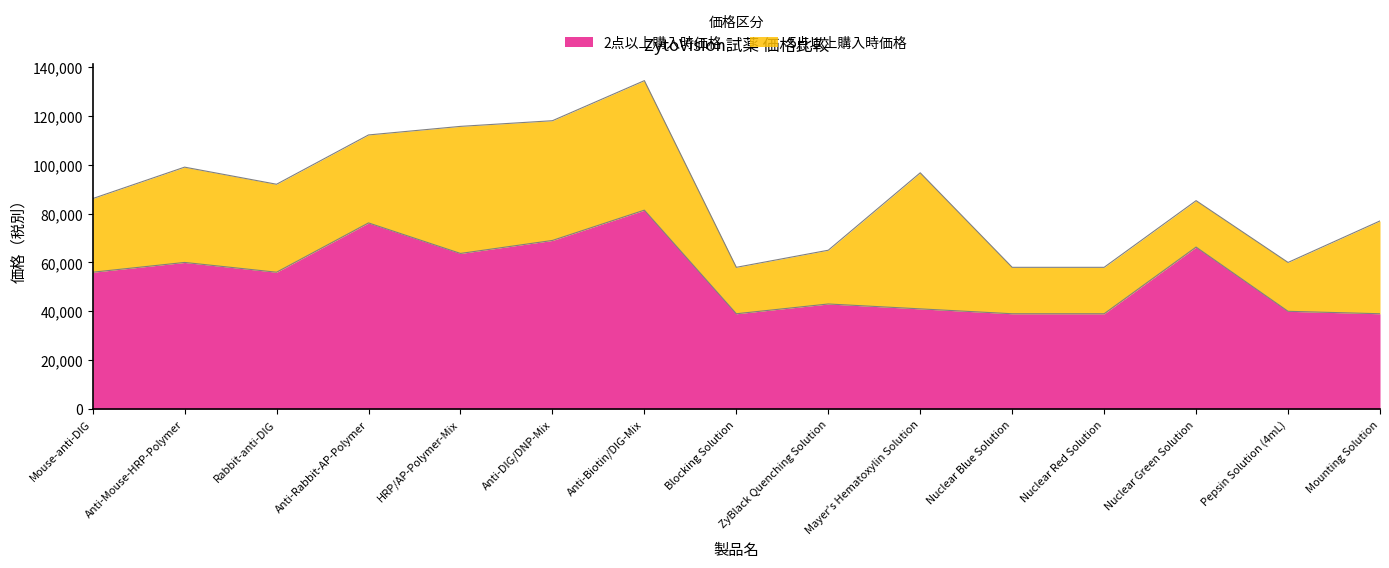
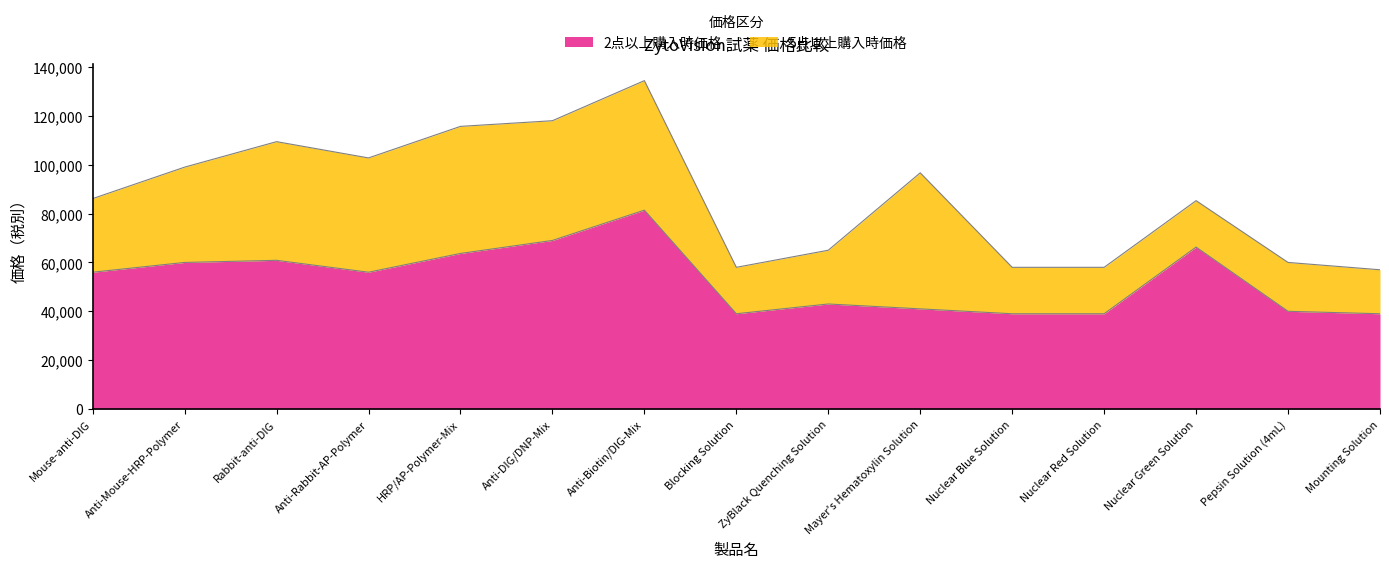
  {
    "2点以上購入時価格": {
      "Mouse-anti-DIG": "56,000",
      "Anti-Mouse-HRP-Polymer": "60,000",
-     "Rabbit-anti-DIG": "56,000",
-     "Anti-Rabbit-AP-Polymer": "76,000",
+     "Rabbit-anti-DIG": "61,000",
+     "Anti-Rabbit-AP-Polymer": "56,000",
      "HRP/AP-Polymer-Mix": "64,000",
      "Anti-DIG/DNP-Mix": "69,000",
      "Anti-Biotin/DIG-Mix": "81,000",
      "Blocking Solution": "39,000",
      "ZyBlack Quenching Solution": "43,000",
      "Mayer's Hematoxylin Solution": "41,000",
      "Nuclear Blue Solution": "39,000",
      "Nuclear Red Solution": "39,000",
      "Nuclear Green Solution": "66,000",
      "Pepsin Solution (4mL)": "40,000",
      "Mounting Solution": "39,000"
    },
    "5点以上購入時価格": {
      "Mouse-anti-DIG": "30,000",
      "Anti-Mouse-HRP-Polymer": "39,000",
-     "Rabbit-anti-DIG": "36,000",
-     "Anti-Rabbit-AP-Polymer": "36,000",
+     "Rabbit-anti-DIG": "49,000",
+     "Anti-Rabbit-AP-Polymer": "47,000",
      "HRP/AP-Polymer-Mix": "52,000",
      "Anti-DIG/DNP-Mix": "49,000",
      "Anti-Biotin/DIG-Mix": "53,000",
      "Blocking Solution": "19,000",
      "ZyBlack Quenching Solution": "22,000",
      "Mayer's Hematoxylin Solution": "56,000",
      "Nuclear Blue Solution": "19,000",
      "Nuclear Red Solution": "19,000",
      "Nuclear Green Solution": "19,000",
      "Pepsin Solution (4mL)": "20,000",
-     "Mounting Solution": "38,000"
+     "Mounting Solution": "18,000"
    }
  }
